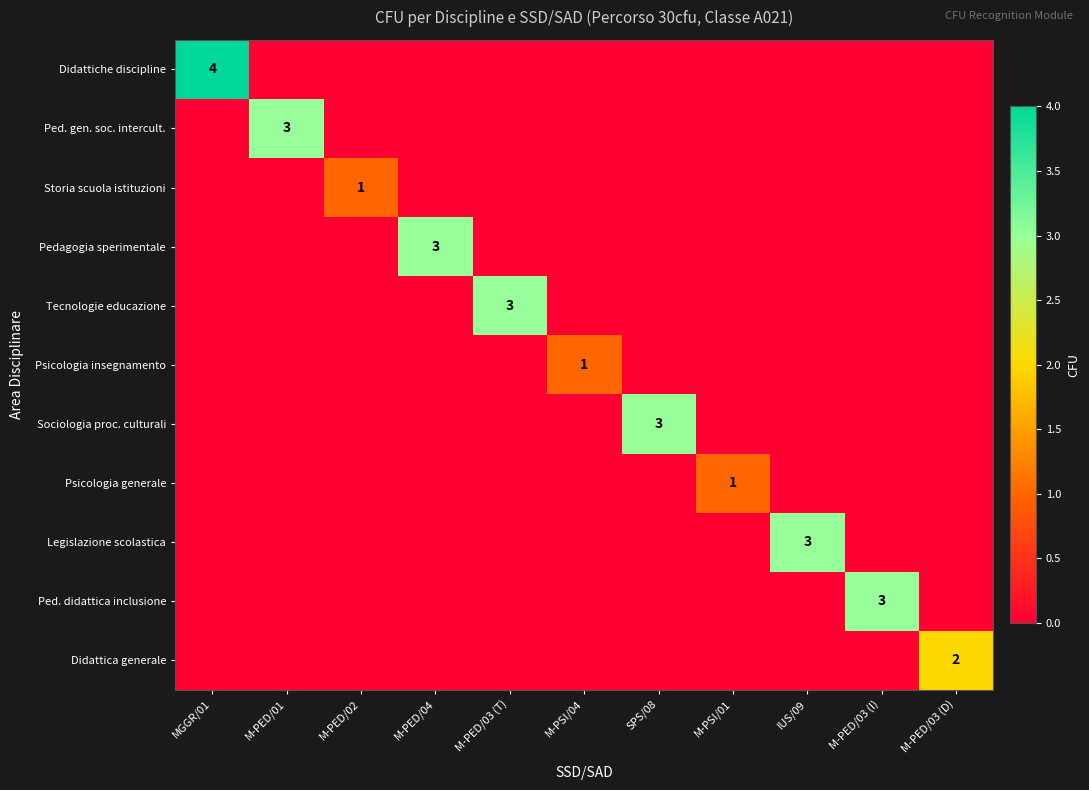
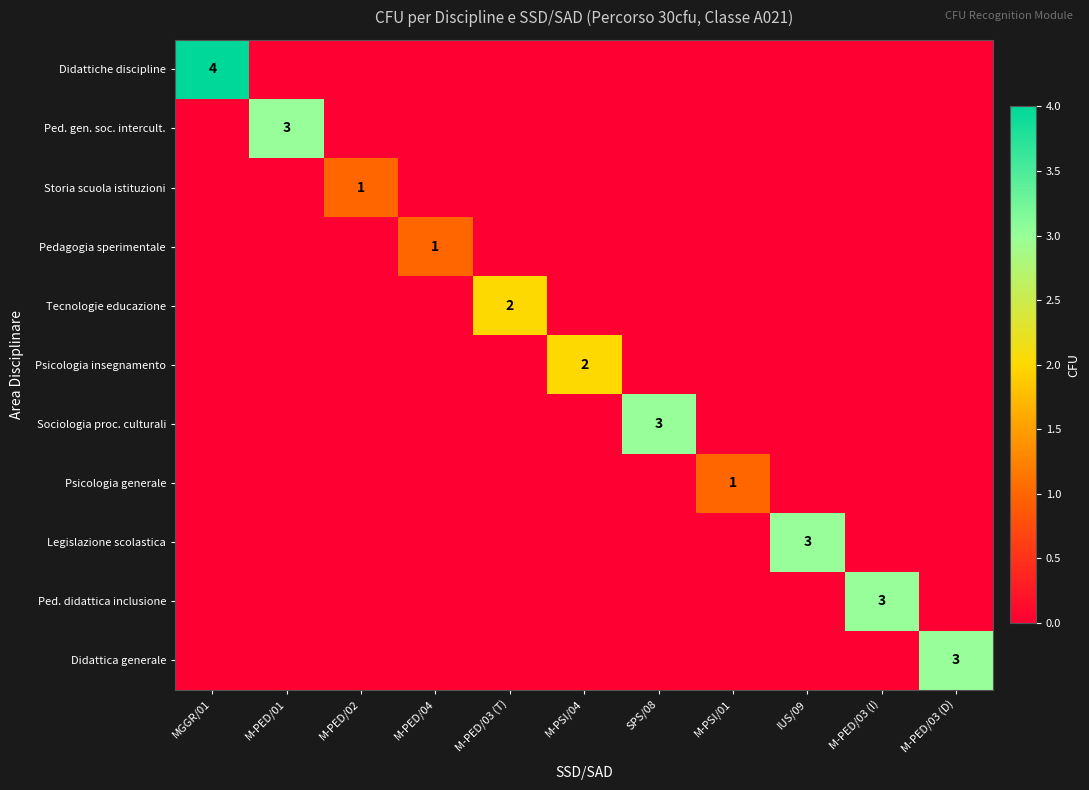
  {
    "Didattiche discipline": {
      "MGGR/01": 4
    },
    "Ped. gen. soc. intercult.": {
      "M-PED/01": 3
    },
    "Storia scuola istituzioni": {
      "M-PED/02": 1
    },
    "Pedagogia sperimentale": {
-     "M-PED/04": 3
+     "M-PED/04": 1
    },
    "Tecnologie educazione": {
-     "M-PED/03 (T)": 3
+     "M-PED/03 (T)": 2
    },
    "Psicologia insegnamento": {
-     "M-PSI/04": 1
+     "M-PSI/04": 2
    },
    "Sociologia proc. culturali": {
      "SPS/08": 3
    },
    "Psicologia generale": {
      "M-PSI/01": 1
    },
    "Legislazione scolastica": {
      "IUS/09": 3
    },
    "Ped. didattica inclusione": {
      "M-PED/03 (I)": 3
    },
    "Didattica generale": {
-     "M-PED/03 (D)": 2
+     "M-PED/03 (D)": 3
    }
  }
